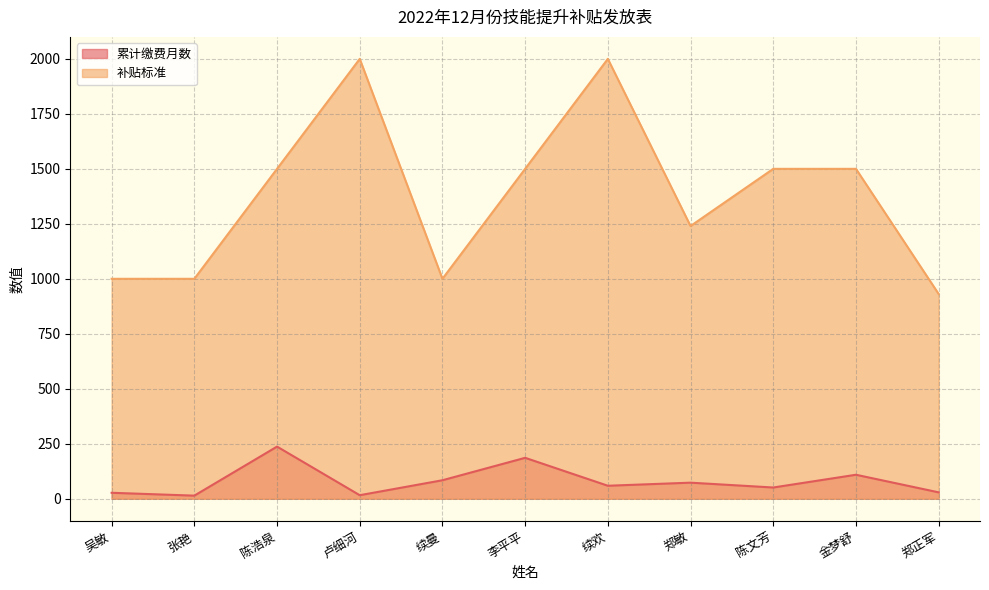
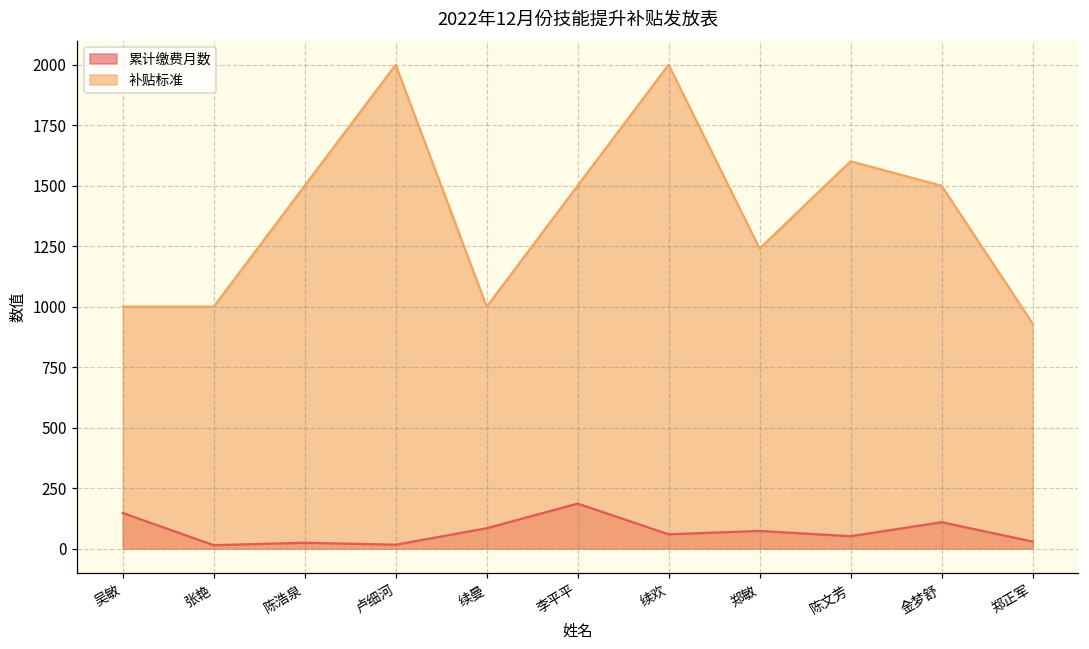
  {
    "累计缴费月数": {
-     "吴敏": 30,
+     "吴敏": 150,
      "张艳": 10,
-     "陈浩泉": 240,
+     "陈浩泉": 20,
      "卢细河": 20,
      "续曼": 80,
      "李平平": 190,
      "续欢": 60,
      "郑敏": 70,
      "陈文芳": 50,
      "金梦舒": 110,
      "郑正军": 30
    },
    "补贴标准": {
      "吴敏": 1000,
      "张艳": 1000,
      "陈浩泉": 1500,
      "卢细河": 2000,
      "续曼": 1000,
      "李平平": 1500,
      "续欢": 2000,
      "郑敏": 1240,
-     "陈文芳": 1500,
+     "陈文芳": 1600,
      "金梦舒": 1500,
      "郑正军": 930
    }
  }
